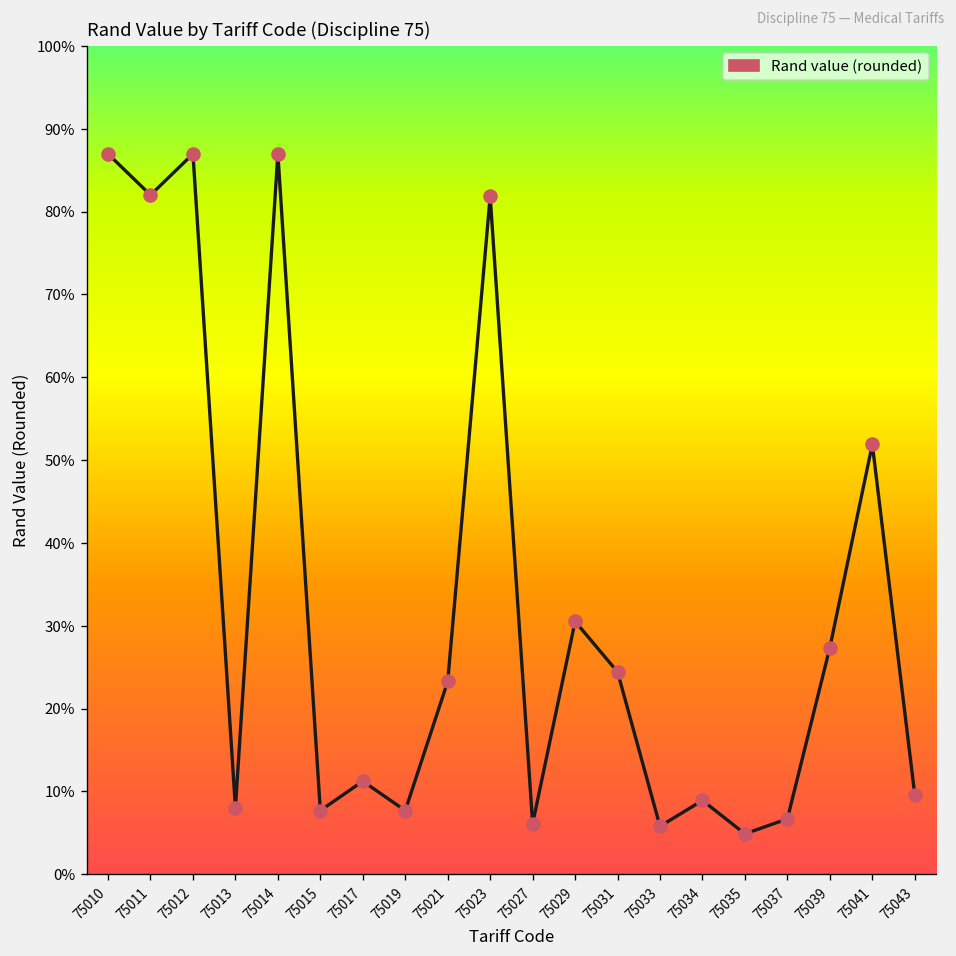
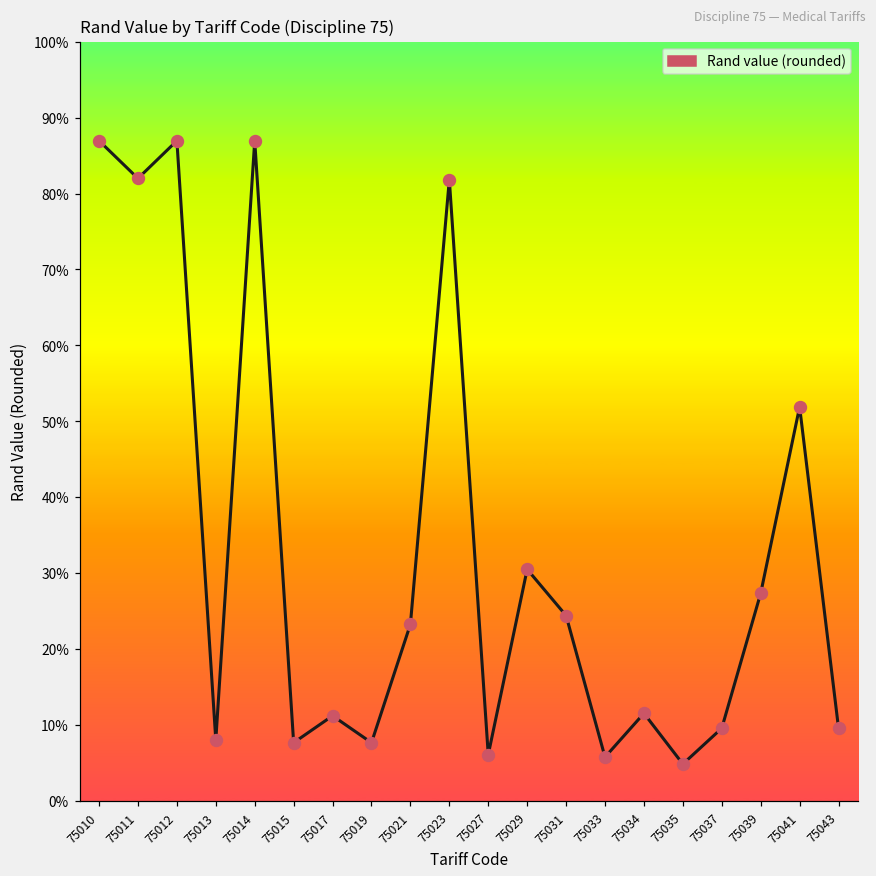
  {
    "75010": "87%",
    "75011": "82%",
    "75012": "87%",
    "75013": "8%",
    "75014": "87%",
    "75015": "8%",
    "75017": "11%",
    "75019": "8%",
    "75021": "23%",
    "75023": "82%",
    "75027": "6%",
    "75029": "31%",
    "75031": "24%",
    "75033": "6%",
-   "75034": "9%",
+   "75034": "12%",
    "75035": "5%",
-   "75037": "7%",
+   "75037": "10%",
    "75039": "27%",
    "75041": "52%",
    "75043": "10%"
  }
